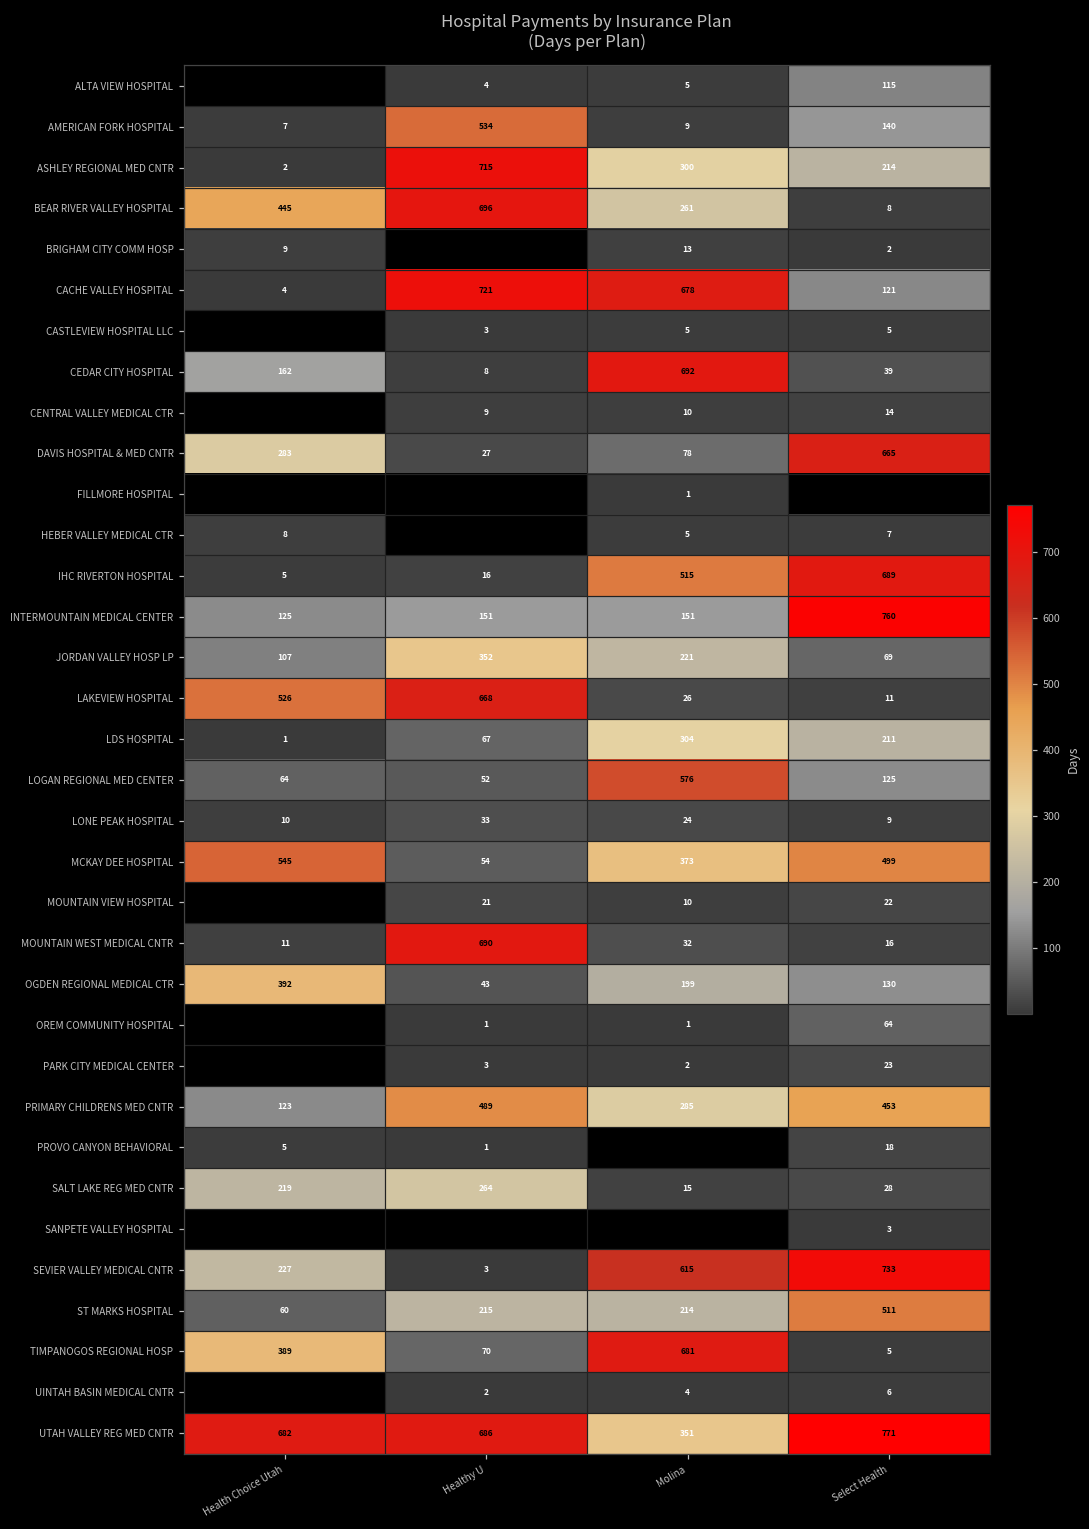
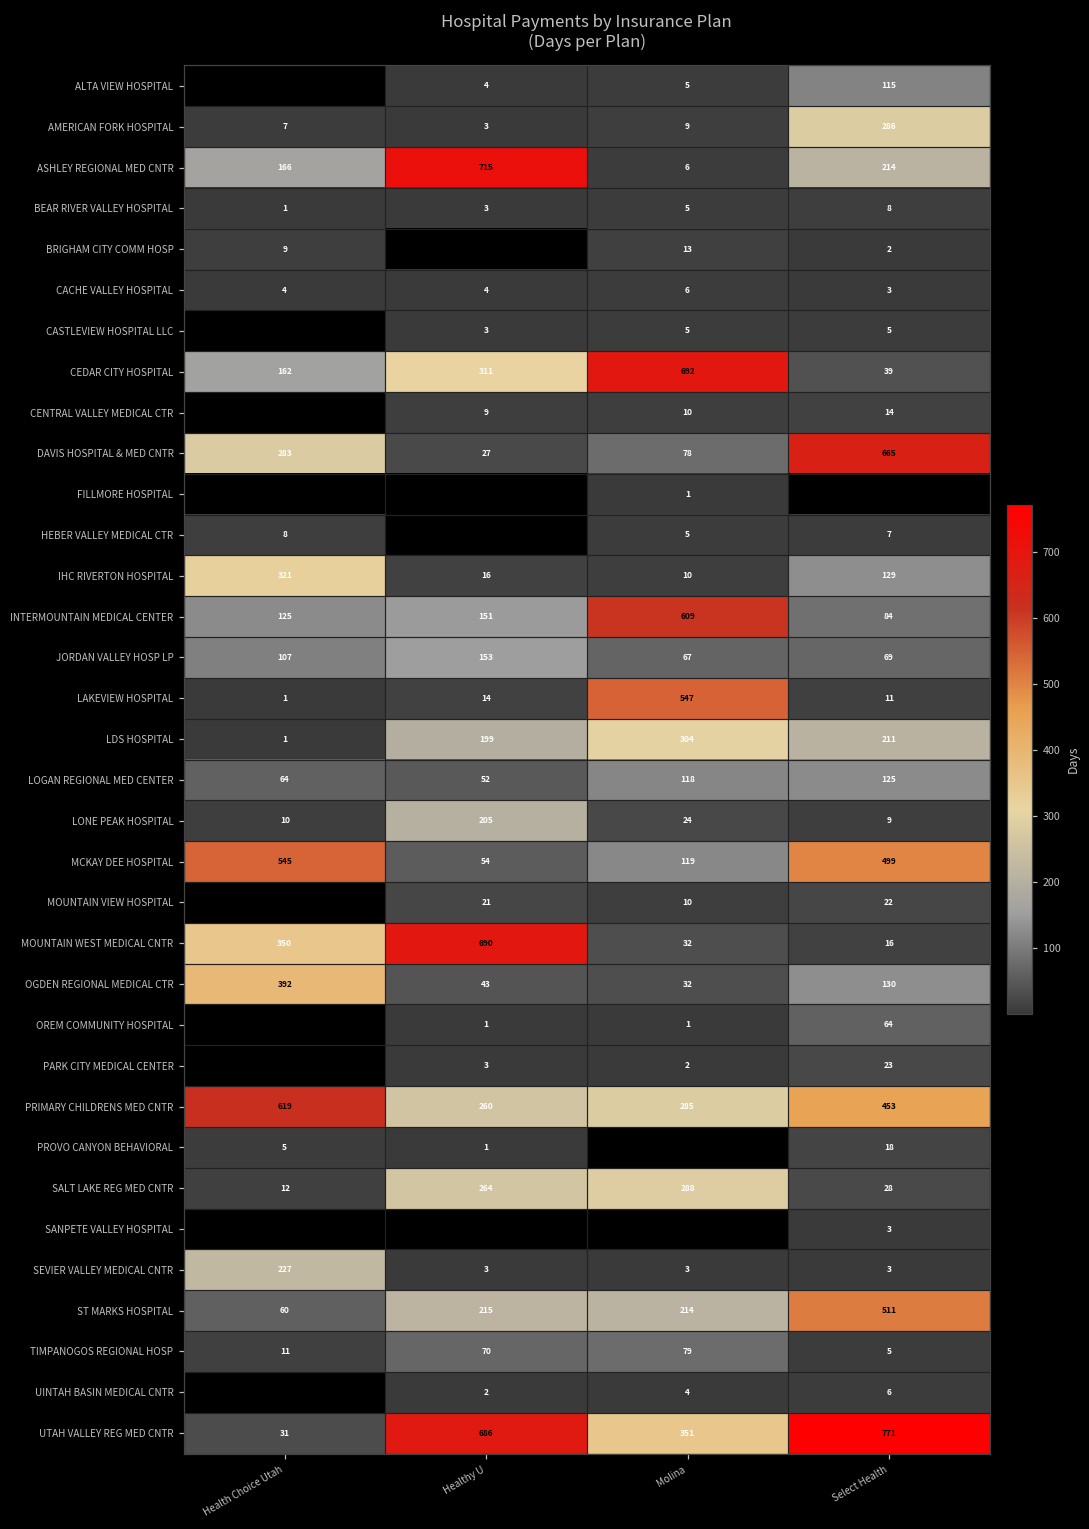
  {
    "ALTA VIEW HOSPITAL": {
      "Healthy U": 4,
      "Molina": 5,
      "Select Health": 115
    },
    "AMERICAN FORK HOSPITAL": {
      "Health Choice Utah": 7,
-     "Healthy U": 534,
+     "Healthy U": 3,
      "Molina": 9,
-     "Select Health": 140
+     "Select Health": 286
    },
    "ASHLEY REGIONAL MED CNTR": {
-     "Health Choice Utah": 2,
+     "Health Choice Utah": 166,
      "Healthy U": 715,
-     "Molina": 300,
+     "Molina": 6,
      "Select Health": 214
    },
    "BEAR RIVER VALLEY HOSPITAL": {
-     "Health Choice Utah": 445,
-     "Healthy U": 696,
-     "Molina": 261,
+     "Health Choice Utah": 1,
+     "Healthy U": 3,
+     "Molina": 5,
      "Select Health": 8
    },
    "BRIGHAM CITY COMM HOSP": {
      "Health Choice Utah": 9,
      "Molina": 13,
      "Select Health": 2
    },
    "CACHE VALLEY HOSPITAL": {
      "Health Choice Utah": 4,
-     "Healthy U": 721,
-     "Molina": 678,
-     "Select Health": 121
+     "Healthy U": 4,
+     "Molina": 6,
+     "Select Health": 3
    },
    "CASTLEVIEW HOSPITAL LLC": {
      "Healthy U": 3,
      "Molina": 5,
      "Select Health": 5
    },
    "CEDAR CITY HOSPITAL": {
      "Health Choice Utah": 162,
-     "Healthy U": 8,
+     "Healthy U": 311,
      "Molina": 692,
      "Select Health": 39
    },
    "CENTRAL VALLEY MEDICAL CTR": {
      "Healthy U": 9,
      "Molina": 10,
      "Select Health": 14
    },
    "DAVIS HOSPITAL & MED CNTR": {
      "Health Choice Utah": 283,
      "Healthy U": 27,
      "Molina": 78,
      "Select Health": 665
    },
    "FILLMORE HOSPITAL": {
      "Molina": 1
    },
    "HEBER VALLEY MEDICAL CTR": {
      "Health Choice Utah": 8,
      "Molina": 5,
      "Select Health": 7
    },
    "IHC RIVERTON HOSPITAL": {
-     "Health Choice Utah": 5,
+     "Health Choice Utah": 321,
      "Healthy U": 16,
-     "Molina": 515,
-     "Select Health": 689
+     "Molina": 10,
+     "Select Health": 129
    },
    "INTERMOUNTAIN MEDICAL CENTER": {
      "Health Choice Utah": 125,
      "Healthy U": 151,
-     "Molina": 151,
-     "Select Health": 760
+     "Molina": 609,
+     "Select Health": 84
    },
    "JORDAN VALLEY HOSP LP": {
      "Health Choice Utah": 107,
-     "Healthy U": 352,
-     "Molina": 221,
+     "Healthy U": 153,
+     "Molina": 67,
      "Select Health": 69
    },
    "LAKEVIEW HOSPITAL": {
-     "Health Choice Utah": 526,
-     "Healthy U": 668,
-     "Molina": 26,
+     "Health Choice Utah": 1,
+     "Healthy U": 14,
+     "Molina": 547,
      "Select Health": 11
    },
    "LDS HOSPITAL": {
      "Health Choice Utah": 1,
-     "Healthy U": 67,
+     "Healthy U": 199,
      "Molina": 304,
      "Select Health": 211
    },
    "LOGAN REGIONAL MED CENTER": {
      "Health Choice Utah": 64,
      "Healthy U": 52,
-     "Molina": 576,
+     "Molina": 118,
      "Select Health": 125
    },
    "LONE PEAK HOSPITAL": {
      "Health Choice Utah": 10,
-     "Healthy U": 33,
+     "Healthy U": 205,
      "Molina": 24,
      "Select Health": 9
    },
    "MCKAY DEE HOSPITAL": {
      "Health Choice Utah": 545,
      "Healthy U": 54,
-     "Molina": 373,
+     "Molina": 119,
      "Select Health": 499
    },
    "MOUNTAIN VIEW HOSPITAL": {
      "Healthy U": 21,
      "Molina": 10,
      "Select Health": 22
    },
    "MOUNTAIN WEST MEDICAL CNTR": {
-     "Health Choice Utah": 11,
+     "Health Choice Utah": 350,
      "Healthy U": 690,
      "Molina": 32,
      "Select Health": 16
    },
    "OGDEN REGIONAL MEDICAL CTR": {
      "Health Choice Utah": 392,
      "Healthy U": 43,
-     "Molina": 199,
+     "Molina": 32,
      "Select Health": 130
    },
    "OREM COMMUNITY HOSPITAL": {
      "Healthy U": 1,
      "Molina": 1,
      "Select Health": 64
    },
    "PARK CITY MEDICAL CENTER": {
      "Healthy U": 3,
      "Molina": 2,
      "Select Health": 23
    },
    "PRIMARY CHILDRENS MED CNTR": {
-     "Health Choice Utah": 123,
-     "Healthy U": 489,
+     "Health Choice Utah": 619,
+     "Healthy U": 260,
      "Molina": 285,
      "Select Health": 453
    },
    "PROVO CANYON BEHAVIORAL": {
      "Health Choice Utah": 5,
      "Healthy U": 1,
      "Select Health": 18
    },
    "SALT LAKE REG MED CNTR": {
-     "Health Choice Utah": 219,
+     "Health Choice Utah": 12,
      "Healthy U": 264,
-     "Molina": 15,
+     "Molina": 288,
      "Select Health": 28
    },
    "SANPETE VALLEY HOSPITAL": {
      "Select Health": 3
    },
    "SEVIER VALLEY MEDICAL CNTR": {
      "Health Choice Utah": 227,
      "Healthy U": 3,
-     "Molina": 615,
-     "Select Health": 733
+     "Molina": 3,
+     "Select Health": 3
    },
    "ST MARKS HOSPITAL": {
      "Health Choice Utah": 60,
      "Healthy U": 215,
      "Molina": 214,
      "Select Health": 511
    },
    "TIMPANOGOS REGIONAL HOSP": {
-     "Health Choice Utah": 389,
+     "Health Choice Utah": 11,
      "Healthy U": 70,
-     "Molina": 681,
+     "Molina": 79,
      "Select Health": 5
    },
    "UINTAH BASIN MEDICAL CNTR": {
      "Healthy U": 2,
      "Molina": 4,
      "Select Health": 6
    },
    "UTAH VALLEY REG MED CNTR": {
-     "Health Choice Utah": 682,
+     "Health Choice Utah": 31,
      "Healthy U": 686,
      "Molina": 351,
      "Select Health": 771
    }
  }
